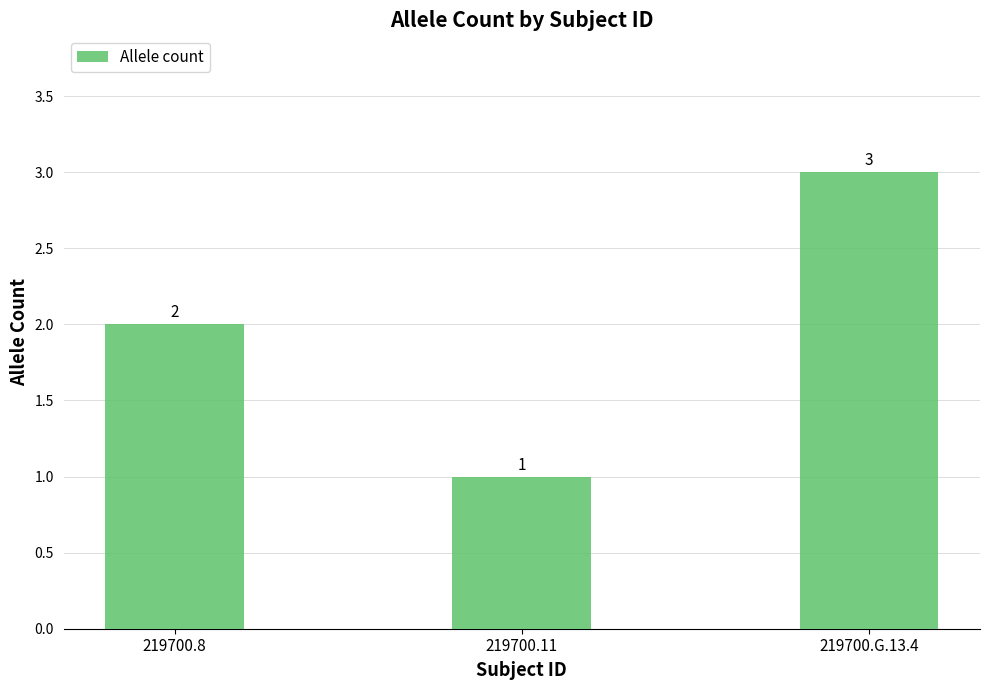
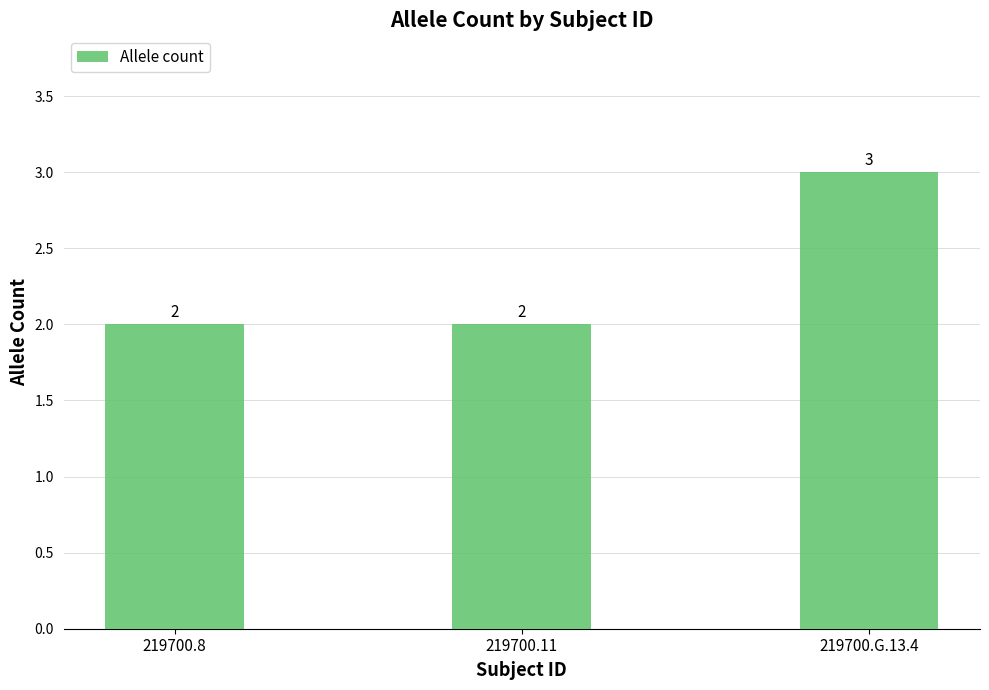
  {
    "219700.8": 2,
-   "219700.11": 1,
+   "219700.11": 2,
    "219700.G.13.4": 3
  }
